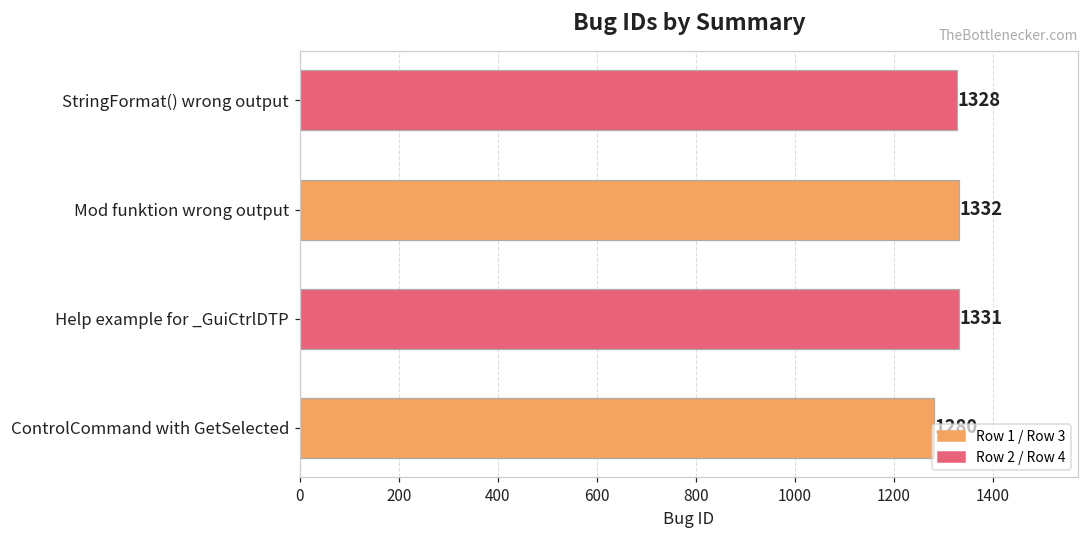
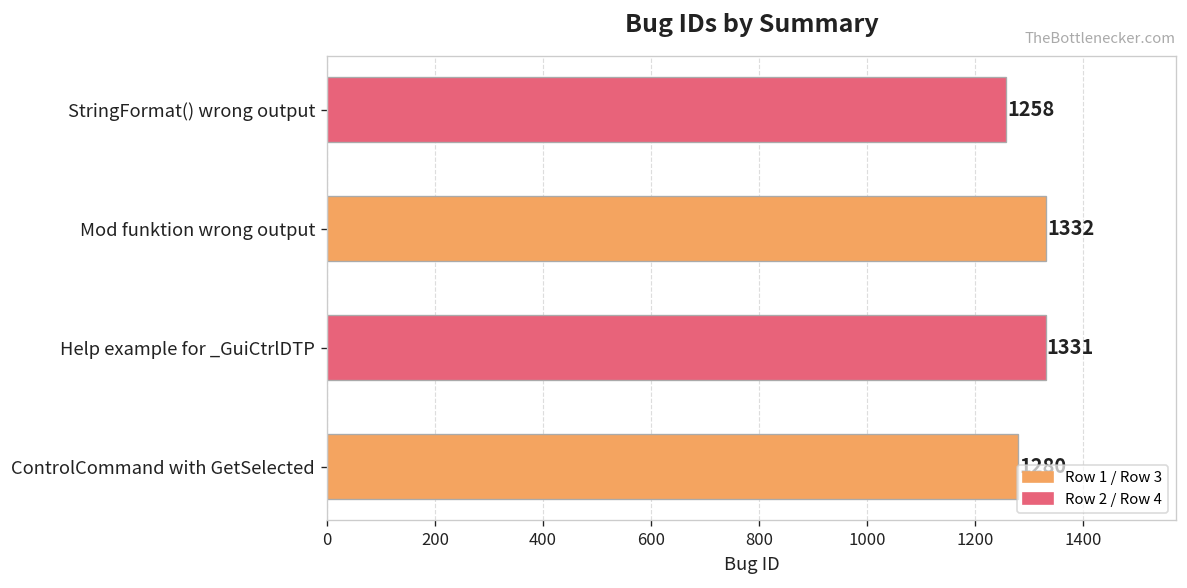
  {
-   "StringFormat() wrong output": 1328,
+   "StringFormat() wrong output": 1258,
    "Mod funktion wrong output": 1332,
    "Help example for _GuiCtrlDTP": 1331
  }
